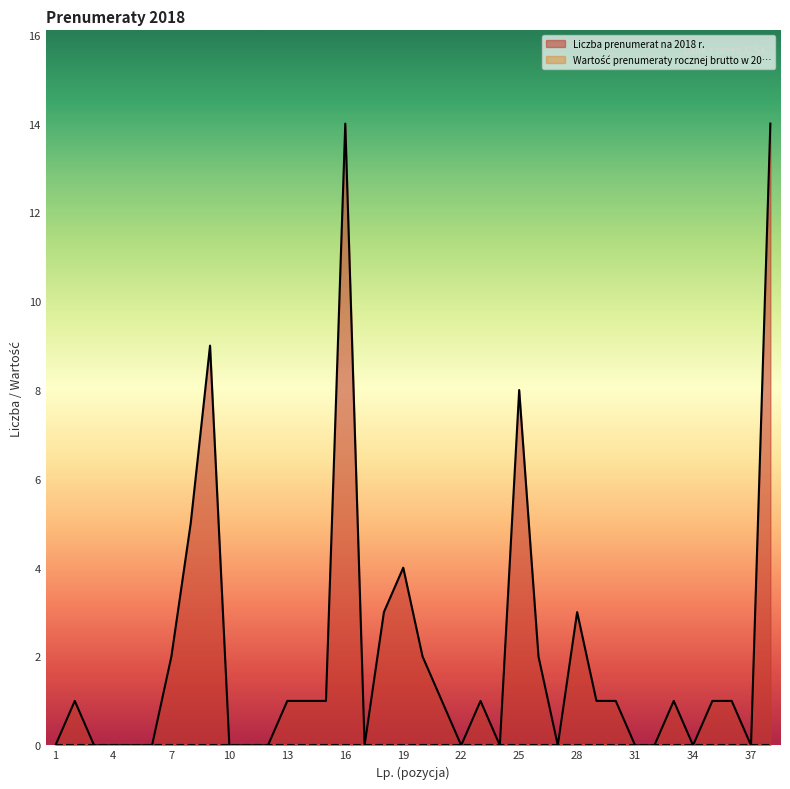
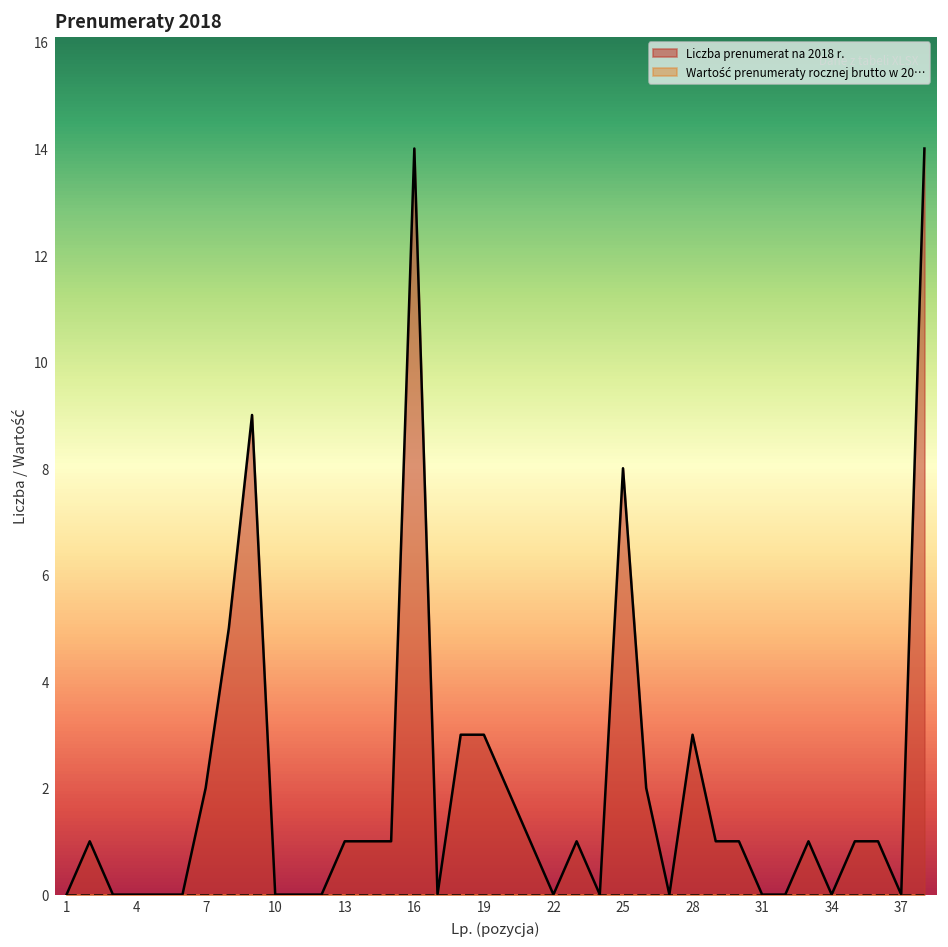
  {
    "Liczba prenumerat na 2018 r.": {
      "7": 2,
      "13": 1,
      "16": 14,
-     "19": 4,
+     "19": 3,
      "25": 8,
      "28": 3
    },
    "Wartość prenumeraty rocznej brutto w 20…": {
      "7": 0,
      "13": 0,
      "16": 0,
      "19": 0,
      "25": 0,
      "28": 0
    }
  }
